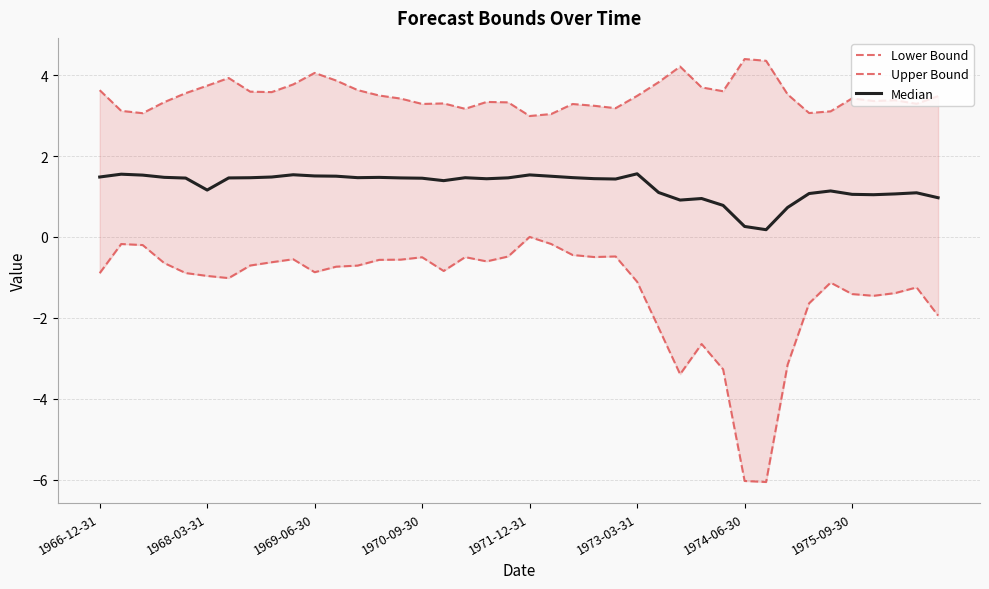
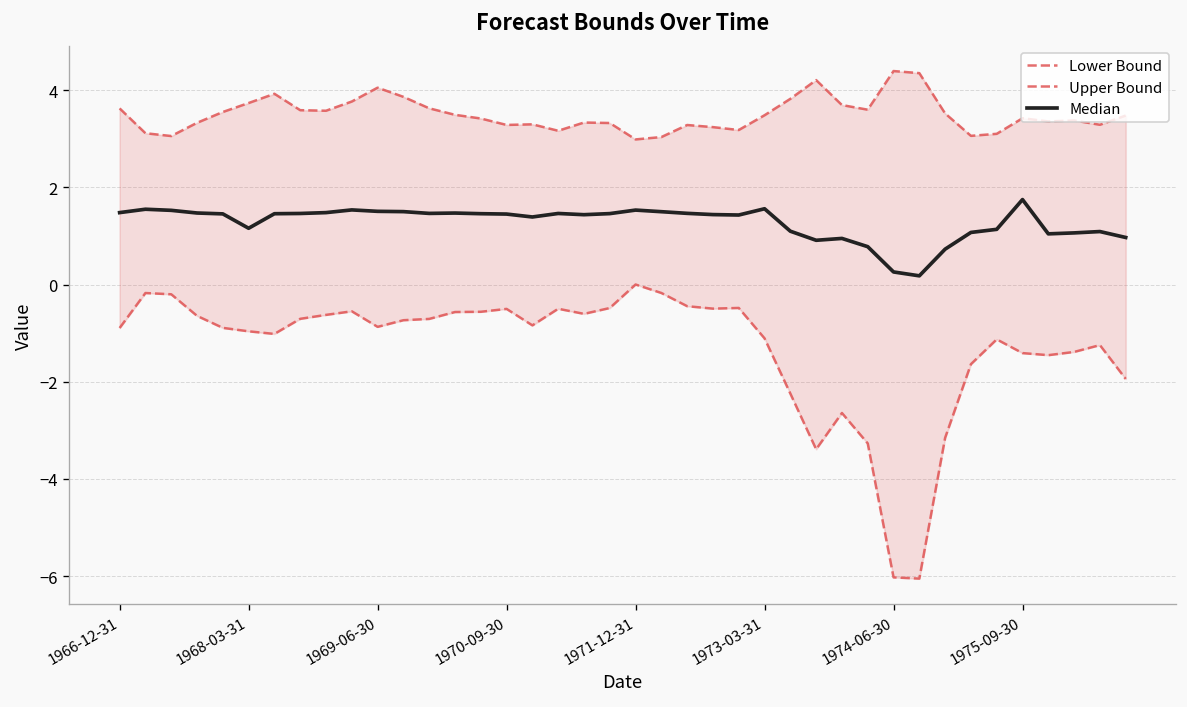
  {
    "Median": {
      "1966-12-31": 1.5,
      "1968-03-31": 1.2,
      "1969-06-30": 1.5,
      "1970-09-30": 1.5,
      "1971-12-31": 1.5,
      "1973-03-31": 1.6,
      "1974-06-30": 0.3,
-     "1975-09-30": 1.1
+     "1975-09-30": 1.7
    }
  }
